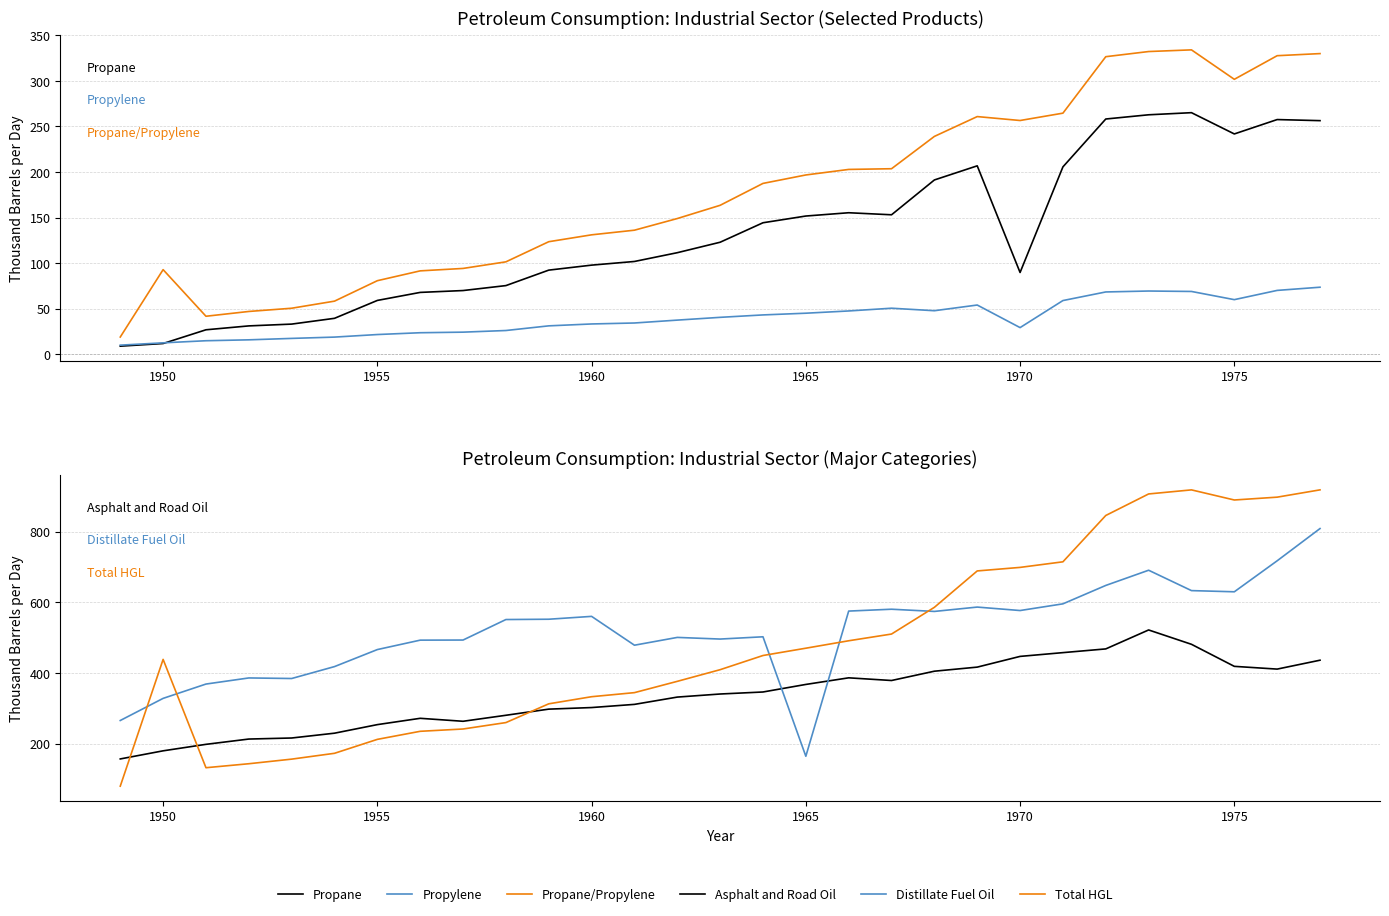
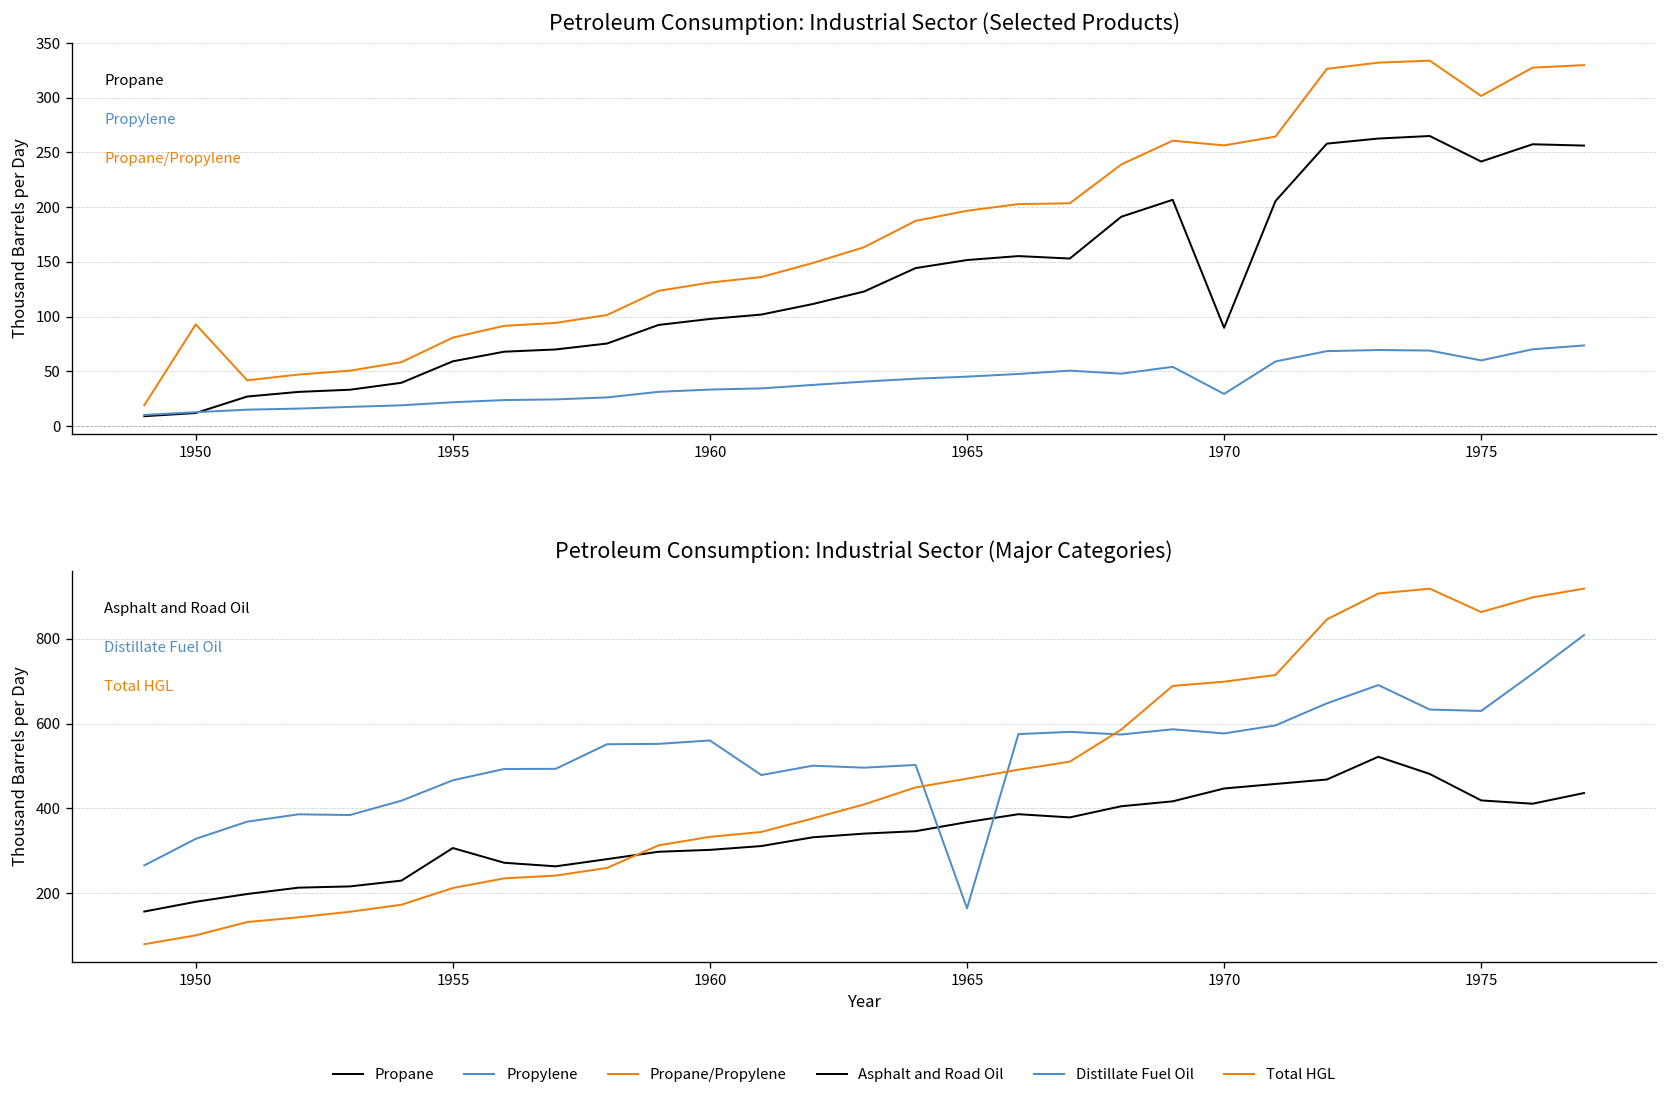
  {
    "Petroleum Consumption: Industrial Sector (Selected Products)": {
      "Propane": {
        "1955": 60,
        "1960": 100,
        "1965": 150,
        "1970": 90,
        "1975": 240
      },
      "Propylene": {
        "1955": 20,
        "1960": 30,
        "1965": 50,
        "1970": 30,
        "1975": 60
      },
      "Propane/Propylene": {
        "1950": 90,
        "1955": 80,
        "1960": 130,
        "1965": 200,
        "1970": 260,
        "1975": 300
      }
    },
    "Petroleum Consumption: Industrial Sector (Major Categories)": {
      "Asphalt and Road Oil": {
        "1950": 180,
-       "1955": 250,
+       "1955": 310,
        "1960": 300,
        "1965": 370,
        "1970": 450,
        "1975": 420
      },
      "Distillate Fuel Oil": {
        "1950": 330,
        "1955": 470,
        "1960": 560,
        "1965": 160,
        "1970": 580,
        "1975": 630
      },
      "Total HGL": {
-       "1950": 440,
+       "1950": 100,
        "1955": 210,
        "1960": 330,
        "1965": 470,
        "1970": 700,
-       "1975": 890
+       "1975": 860
      }
    }
  }
